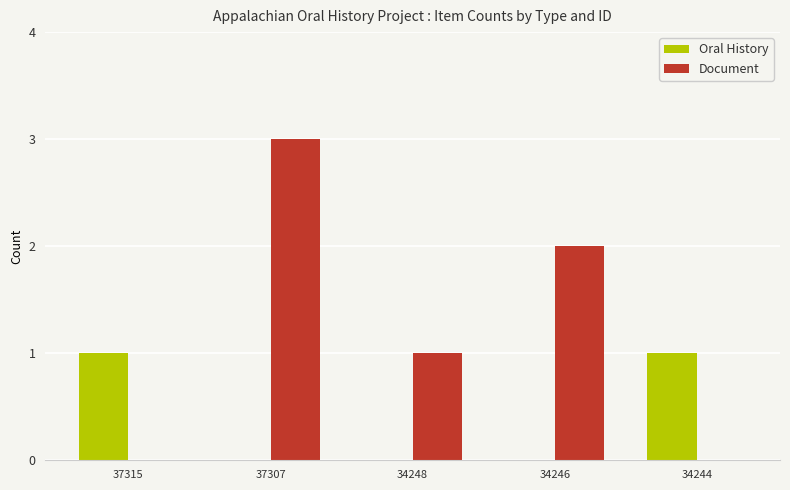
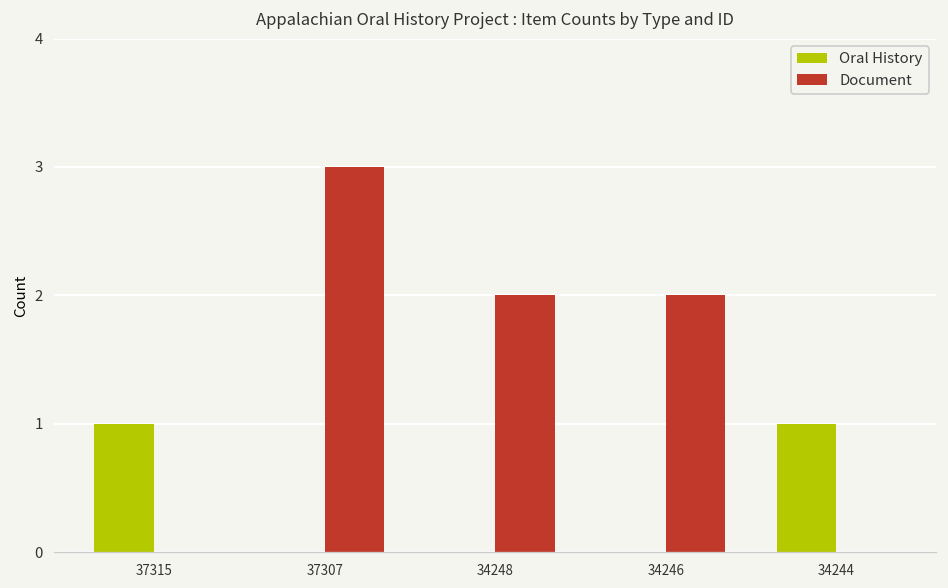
  {
    "Oral History": {
      "37315": 1,
      "37307": 0,
      "34248": 0,
      "34246": 0,
      "34244": 1
    },
    "Document": {
      "37315": 0,
      "37307": 3,
-     "34248": 1,
+     "34248": 2,
      "34246": 2,
      "34244": 0
    }
  }
